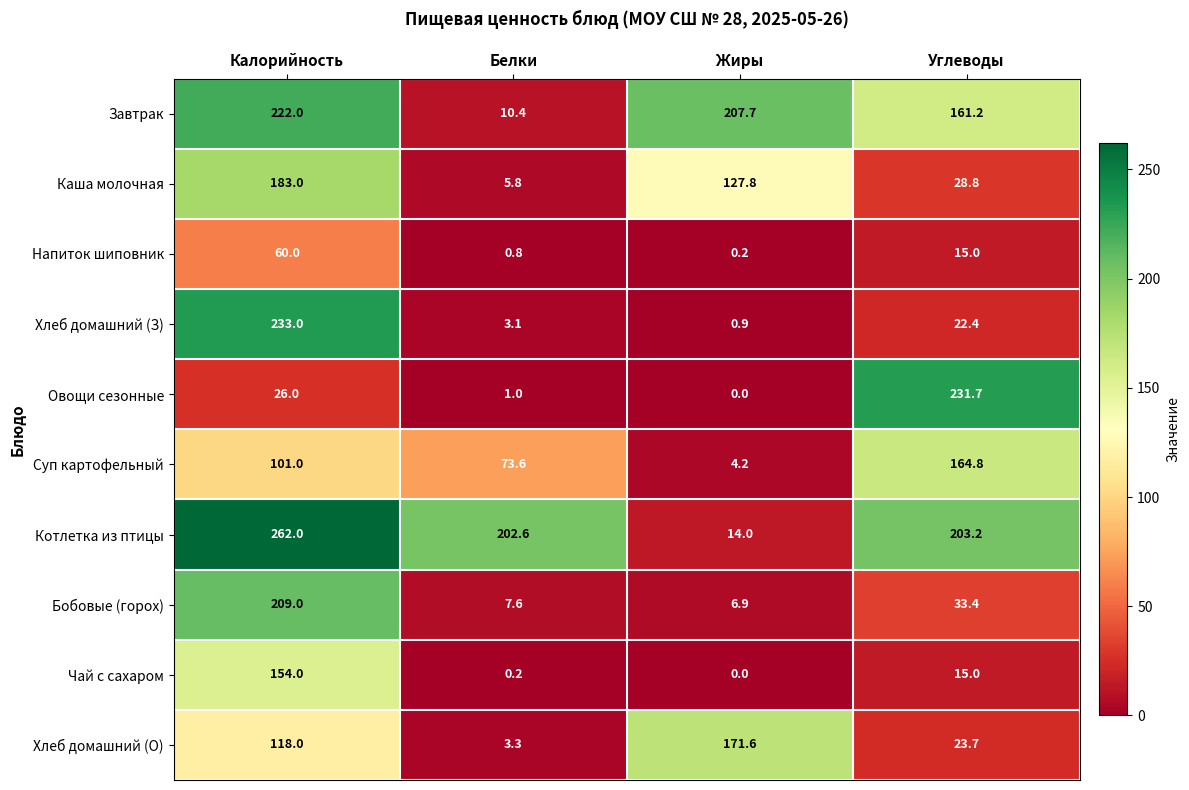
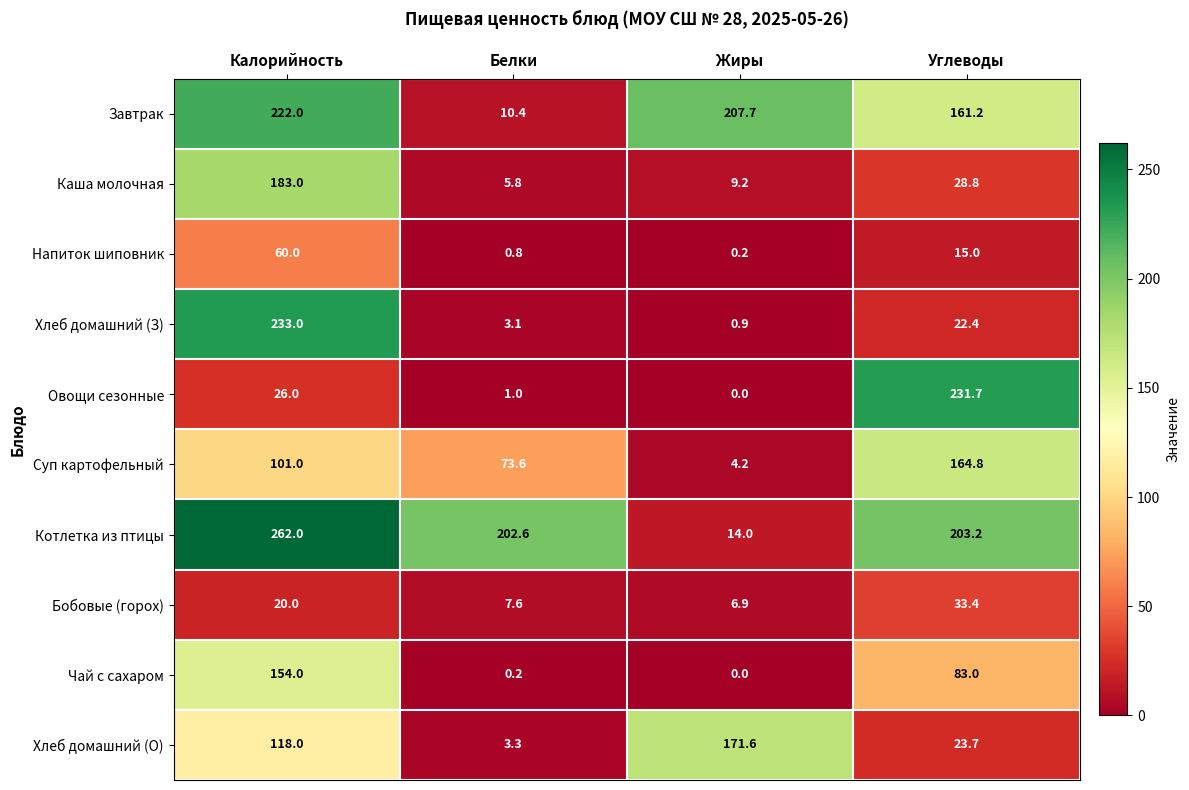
  {
    "Завтрак": {
      "Калорийность": 222.0,
      "Белки": 10.4,
      "Жиры": 207.7,
      "Углеводы": 161.2
    },
    "Каша молочная": {
      "Калорийность": 183.0,
      "Белки": 5.8,
-     "Жиры": 127.8,
+     "Жиры": 9.2,
      "Углеводы": 28.8
    },
    "Напиток шиповник": {
      "Калорийность": 60.0,
      "Белки": 0.8,
      "Жиры": 0.2,
      "Углеводы": 15.0
    },
    "Хлеб домашний (З)": {
      "Калорийность": 233.0,
      "Белки": 3.1,
      "Жиры": 0.9,
      "Углеводы": 22.4
    },
    "Овощи сезонные": {
      "Калорийность": 26.0,
      "Белки": 1.0,
      "Жиры": 0.0,
      "Углеводы": 231.7
    },
    "Суп картофельный": {
      "Калорийность": 101.0,
      "Белки": 73.6,
      "Жиры": 4.2,
      "Углеводы": 164.8
    },
    "Котлетка из птицы": {
      "Калорийность": 262.0,
      "Белки": 202.6,
      "Жиры": 14.0,
      "Углеводы": 203.2
    },
    "Бобовые (горох)": {
-     "Калорийность": 209.0,
+     "Калорийность": 20.0,
      "Белки": 7.6,
      "Жиры": 6.9,
      "Углеводы": 33.4
    },
    "Чай с сахаром": {
      "Калорийность": 154.0,
      "Белки": 0.2,
      "Жиры": 0.0,
-     "Углеводы": 15.0
+     "Углеводы": 83.0
    },
    "Хлеб домашний (О)": {
      "Калорийность": 118.0,
      "Белки": 3.3,
      "Жиры": 171.6,
      "Углеводы": 23.7
    }
  }
